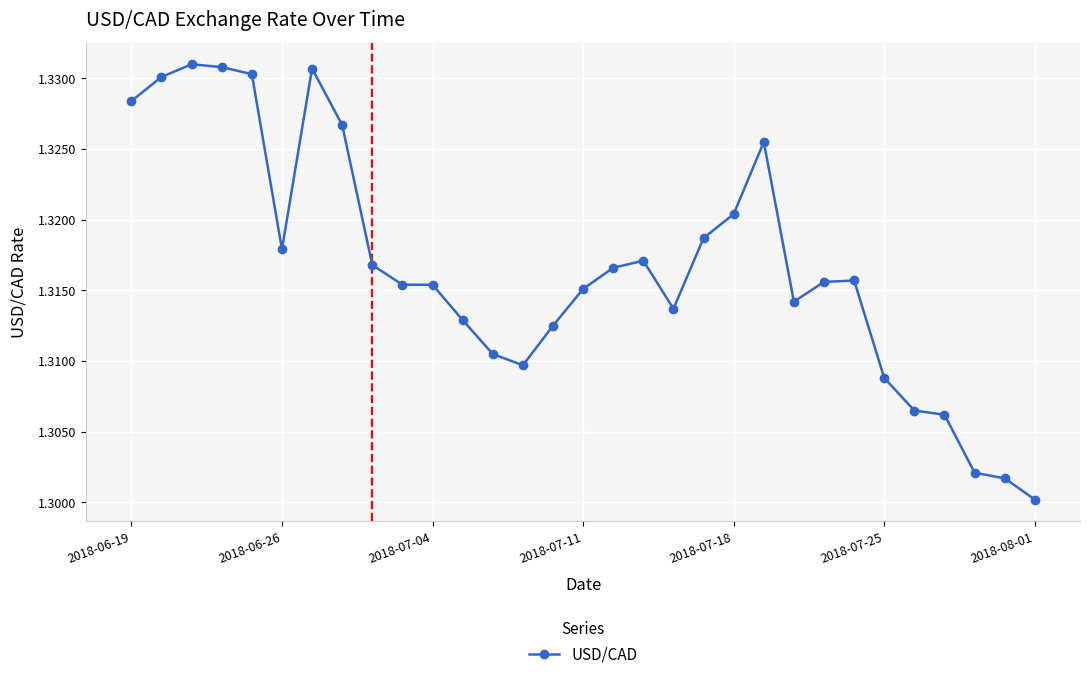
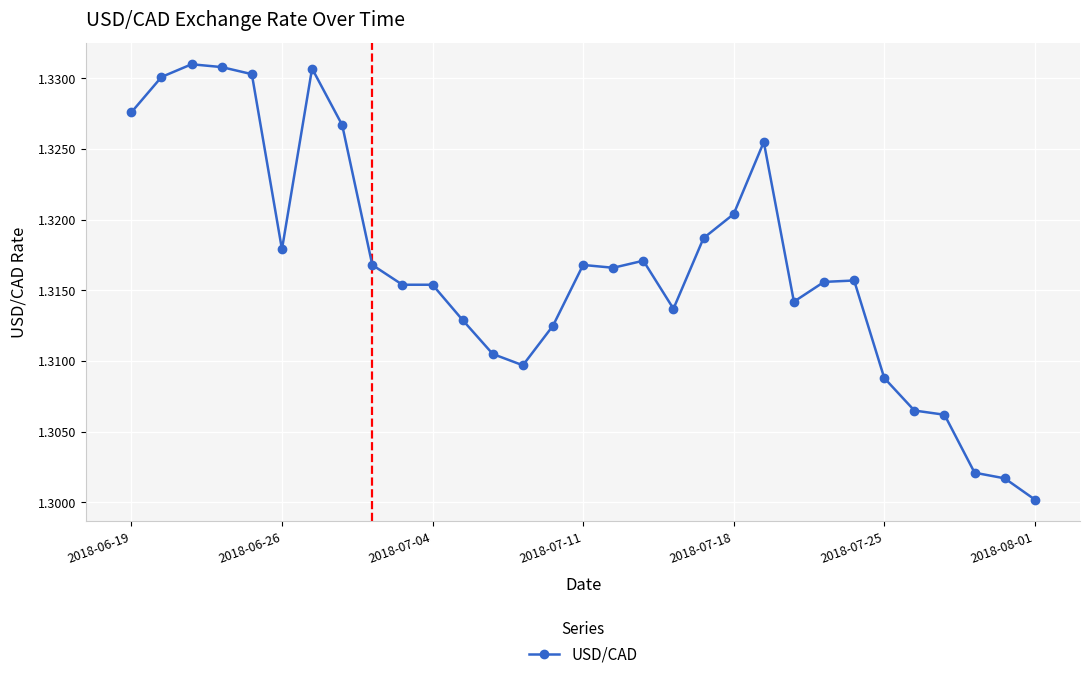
  {
-   "2018-06-19": 1.3284,
+   "2018-06-19": 1.3276,
    "2018-06-26": 1.3179,
    "2018-07-04": 1.3154,
-   "2018-07-11": 1.3151,
+   "2018-07-11": 1.3168,
    "2018-07-18": 1.3204,
    "2018-07-25": 1.3088,
    "2018-08-01": 1.3002
  }
